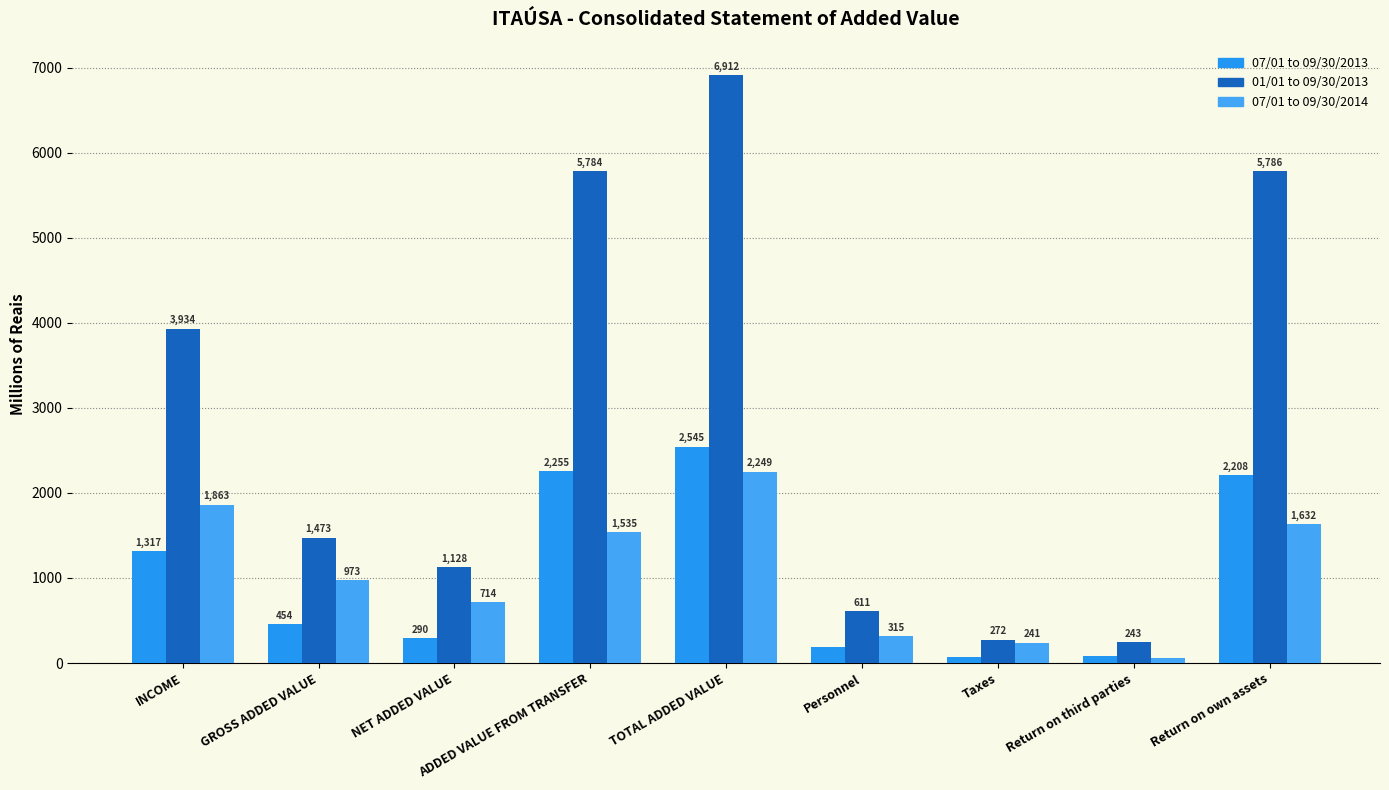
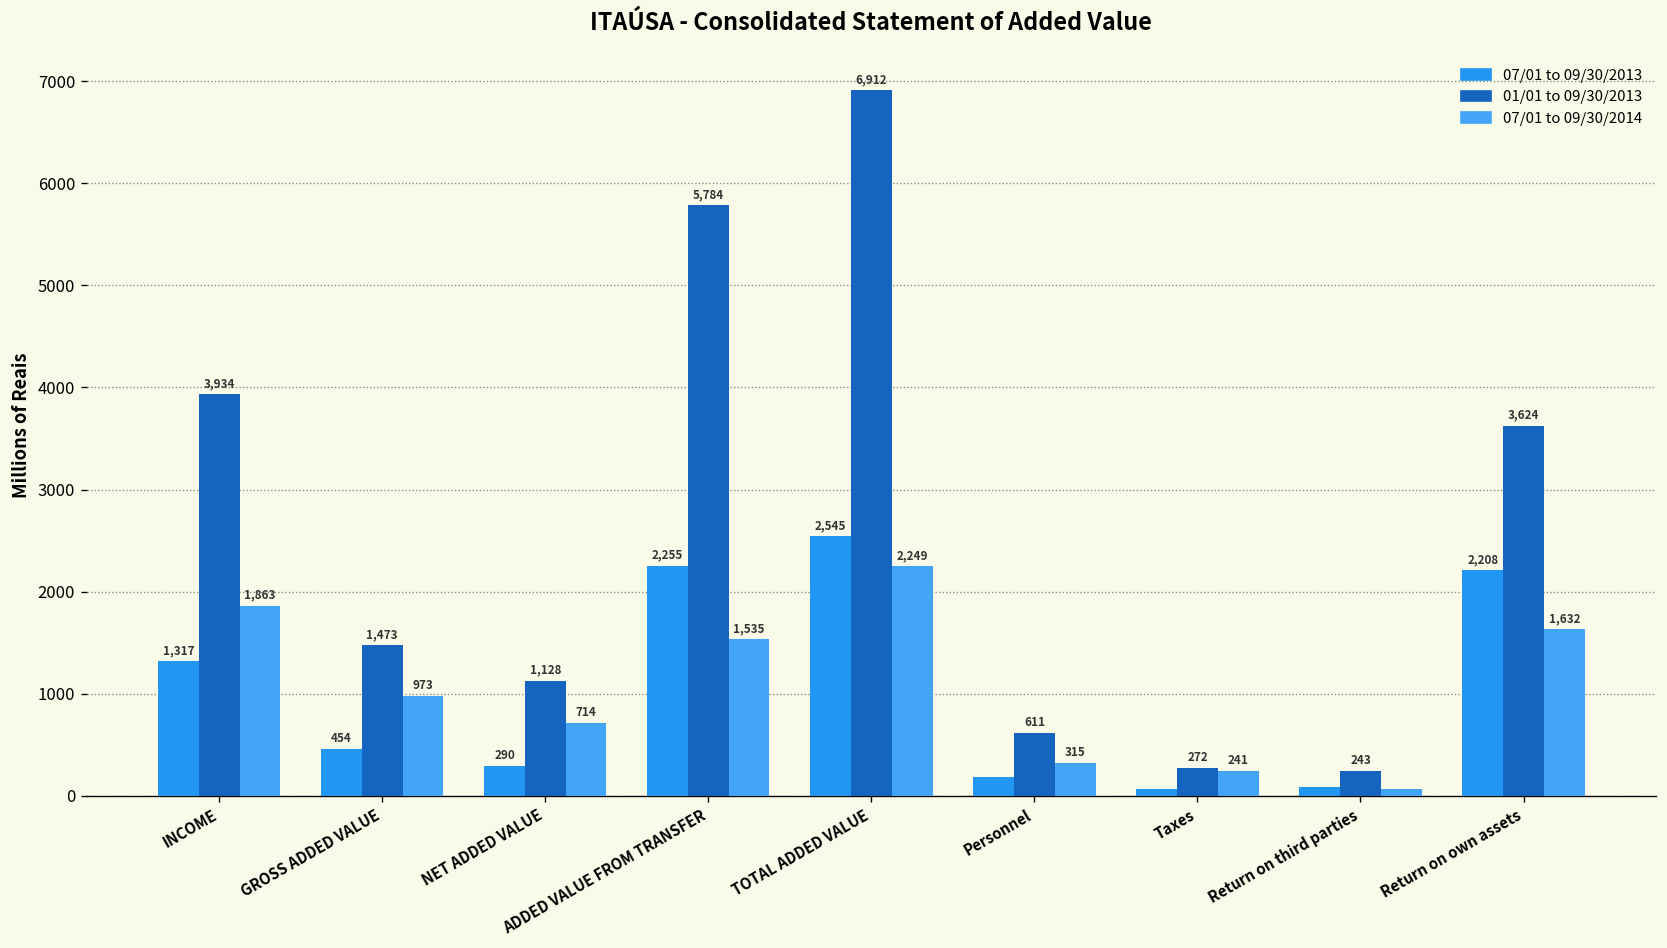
  {
    "01/01 to 09/30/2013": {
      "INCOME": "3,934",
      "GROSS ADDED VALUE": "1,473",
      "NET ADDED VALUE": "1,128",
      "ADDED VALUE FROM TRANSFER": "5,784",
      "TOTAL ADDED VALUE": "6,912",
      "Personnel": "611",
      "Taxes": "272",
      "Return on third parties": "243",
-     "Return on own assets": "5,786"
+     "Return on own assets": "3,624"
    }
  }
